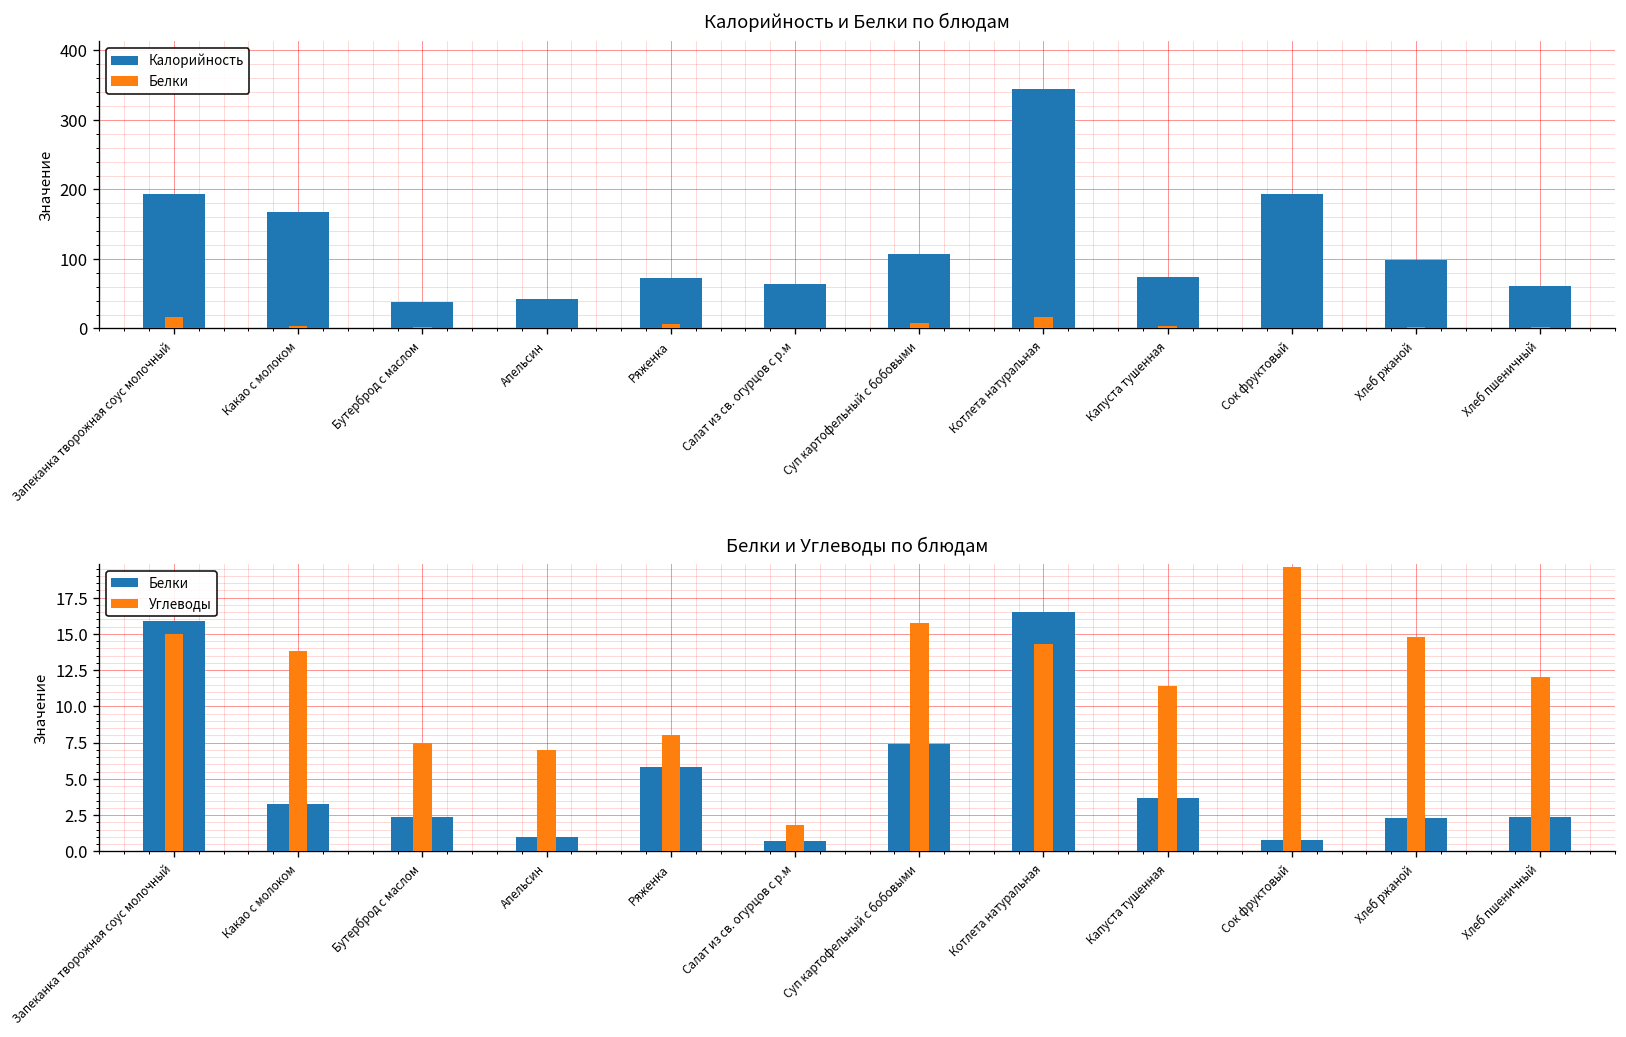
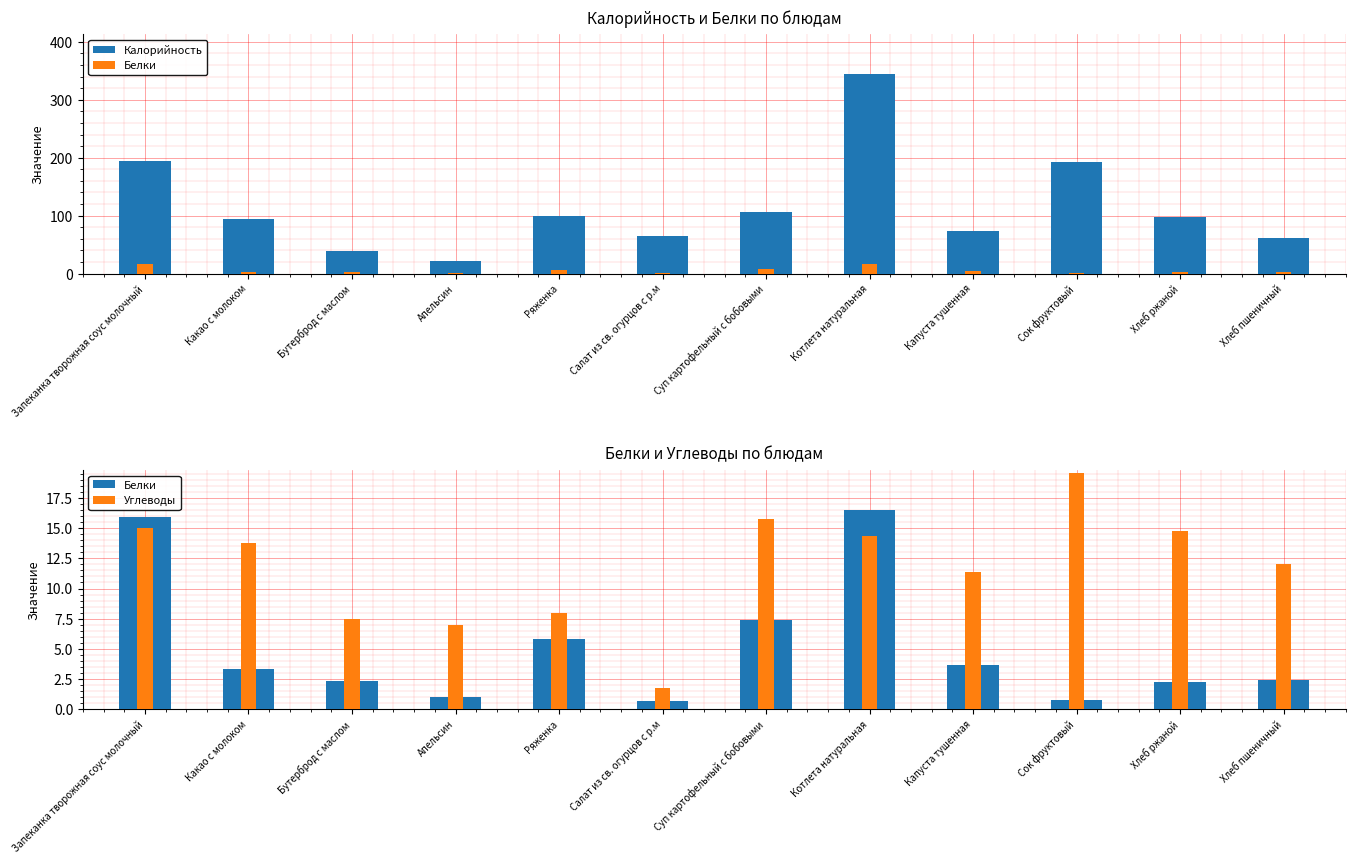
  {
    "Калорийность и Белки по блюдам": {
      "Калорийность": {
        "Запеканка творожная соус молочный": 190,
-       "Какао с молоком": 170,
+       "Какао с молоком": 90,
        "Бутерброд с маслом": 40,
-       "Апельсин": 40,
-       "Ряженка": 70,
+       "Апельсин": 20,
+       "Ряженка": 100,
        "Салат из св. огурцов с р.м": 60,
        "Суп картофельный с бобовыми": 110,
        "Котлета натуральная": 340,
        "Капуста тушенная": 70,
        "Сок фруктовый": 190,
        "Хлеб ржаной": 100,
        "Хлеб пшеничный": 60
      }
    },
    "Белки и Углеводы по блюдам": {
      "Белки": {
        "Запеканка творожная соус молочный": 15.9,
        "Котлета натуральная": 16.5
      },
      "Углеводы": {
        "Какао с молоком": 13.8,
        "Бутерброд с маслом": 7.5,
        "Апельсин": 7.0,
        "Ряженка": 8.0,
        "Салат из св. огурцов с р.м": 1.8,
        "Суп картофельный с бобовыми": 15.8,
        "Капуста тушенная": 11.4,
        "Сок фруктовый": 19.6,
        "Хлеб ржаной": 14.8,
        "Хлеб пшеничный": 12.0
      }
    }
  }
